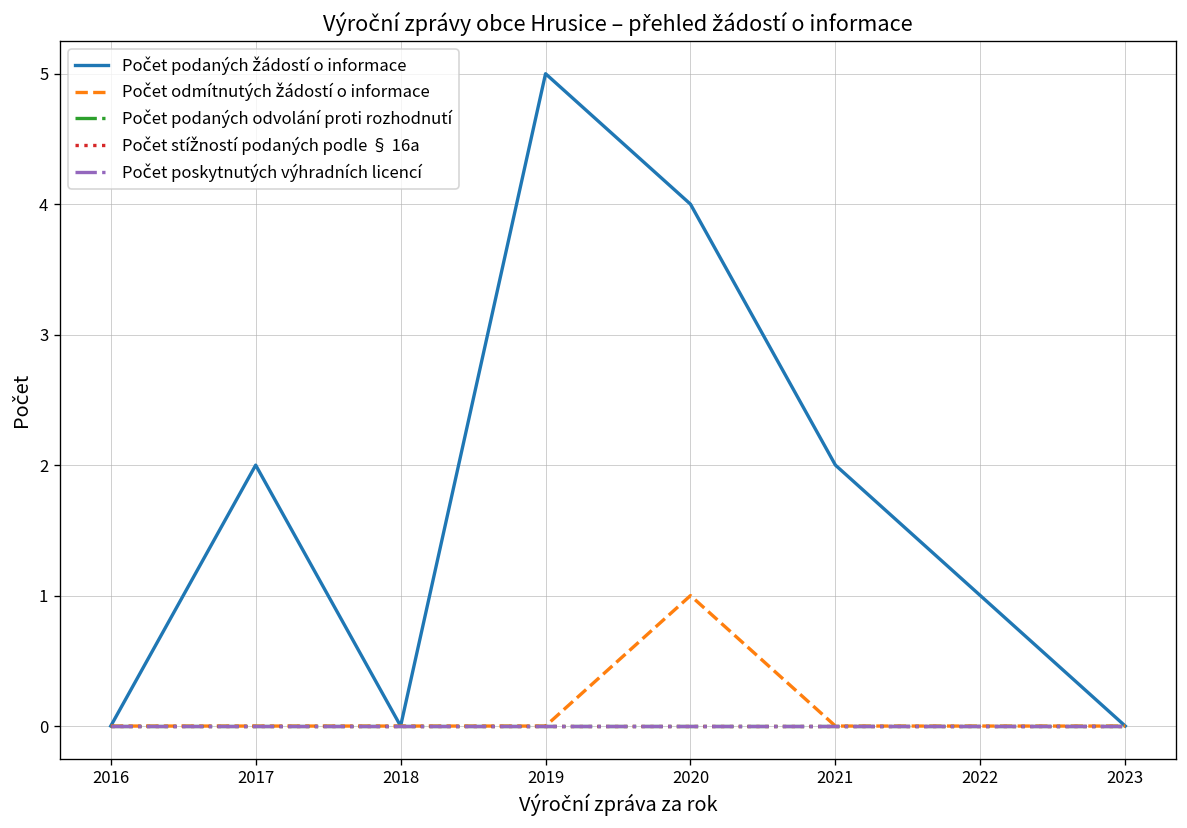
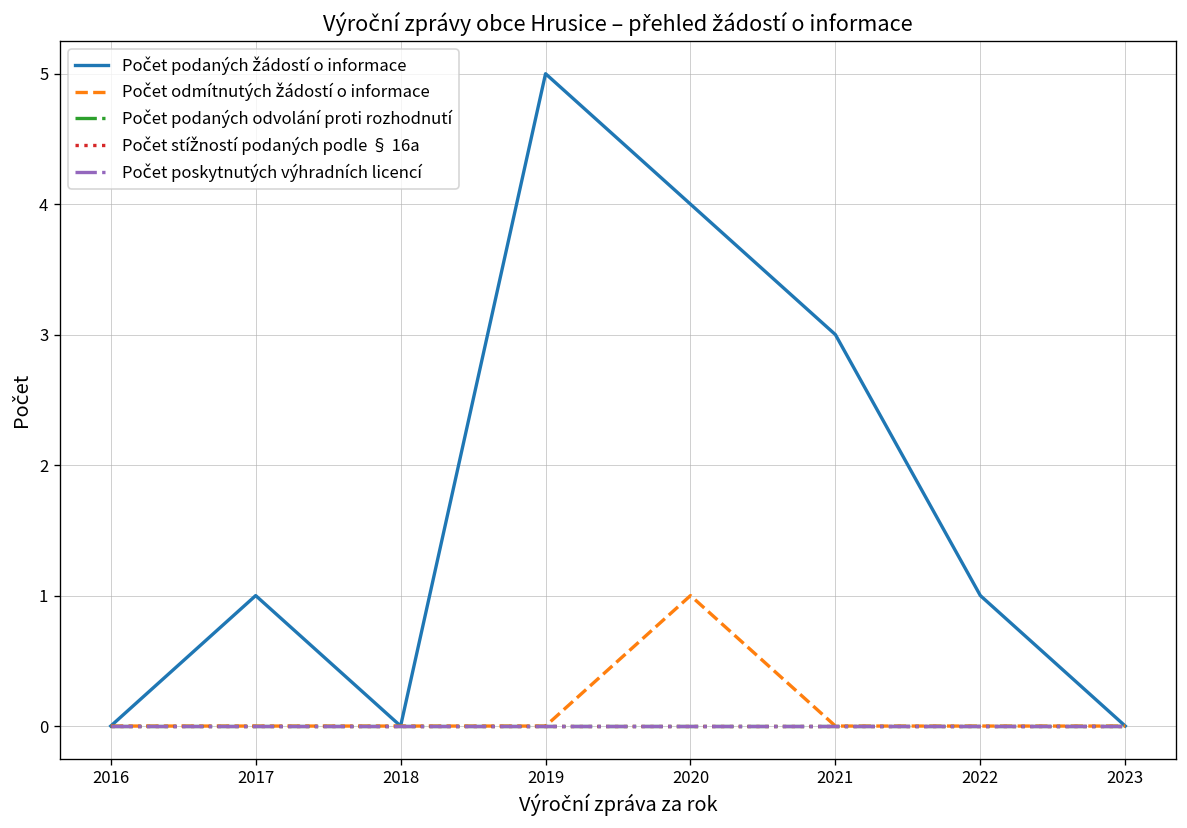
  {
    "Počet podaných žádostí o informace": {
-     "2017": 2,
+     "2017": 1,
      "2019": 5,
      "2020": 4,
-     "2021": 2,
+     "2021": 3,
      "2022": 1
    },
    "Počet odmítnutých žádostí o informace": {
      "2020": 1
    },
    "Počet poskytnutých výhradních licencí": {
      "2020": 0
    }
  }
